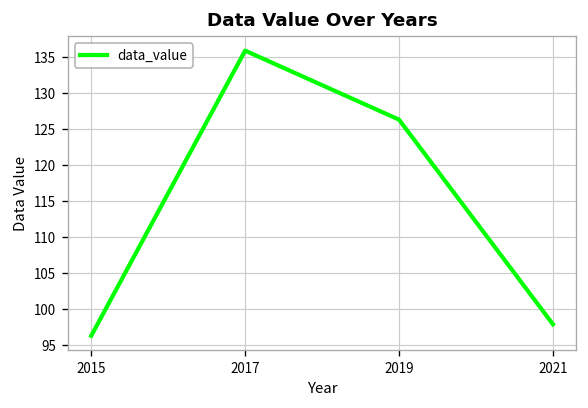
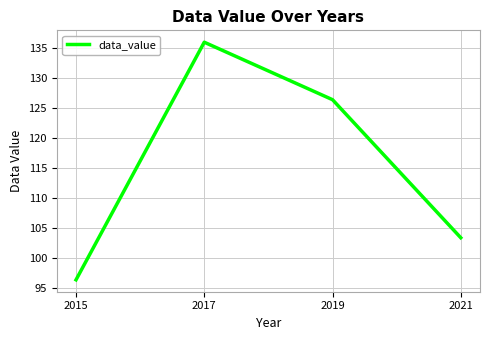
  {
    "2015": 96,
    "2017": 136,
    "2019": 126,
-   "2021": 98
+   "2021": 103
  }
